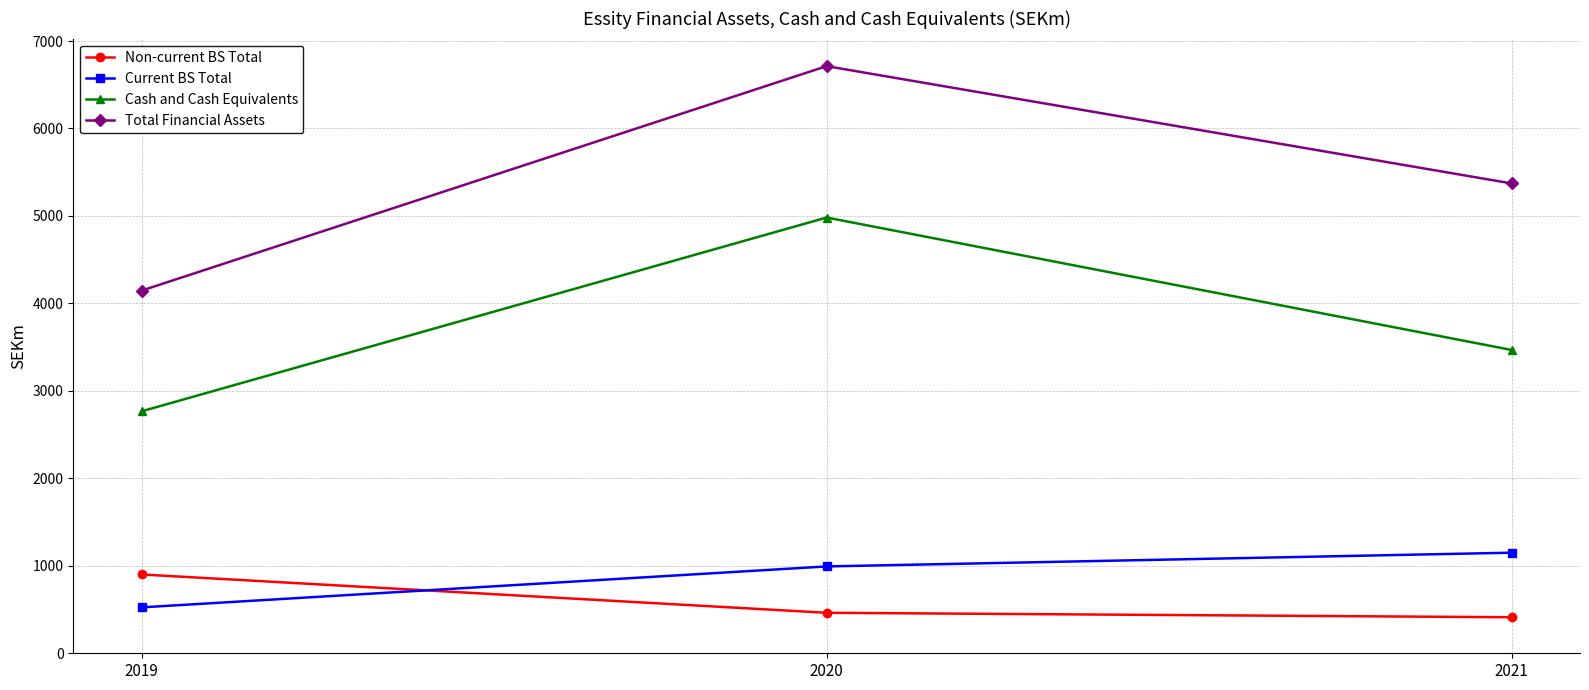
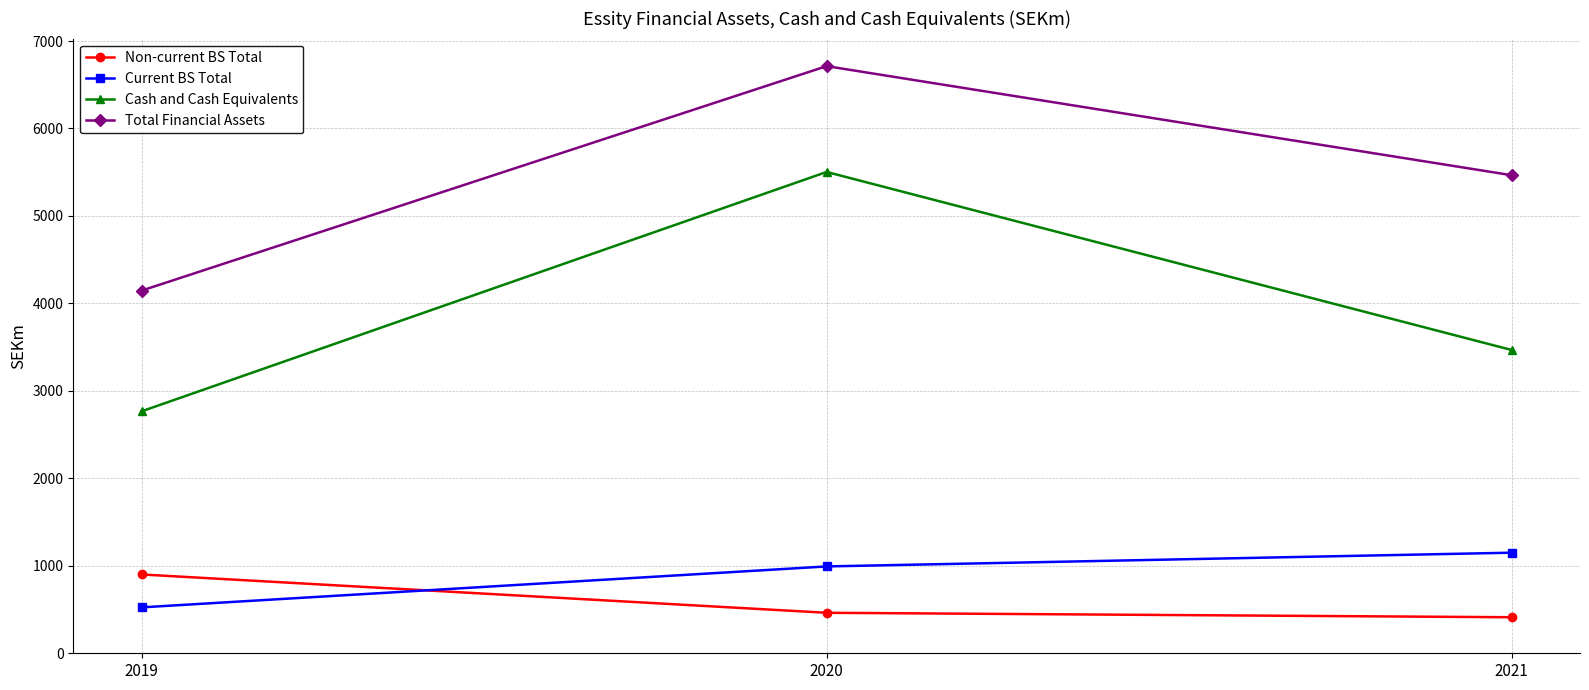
  {
    "Non-current BS Total": {
      "2019": 900,
      "2020": 500,
      "2021": 400
    },
    "Current BS Total": {
      "2019": 500,
      "2020": 1000,
      "2021": 1200
    },
    "Cash and Cash Equivalents": {
      "2019": 2800,
-     "2020": 5000,
+     "2020": 5500,
      "2021": 3500
    },
    "Total Financial Assets": {
      "2019": 4100,
      "2020": 6700,
-     "2021": 5400
+     "2021": 5500
    }
  }
